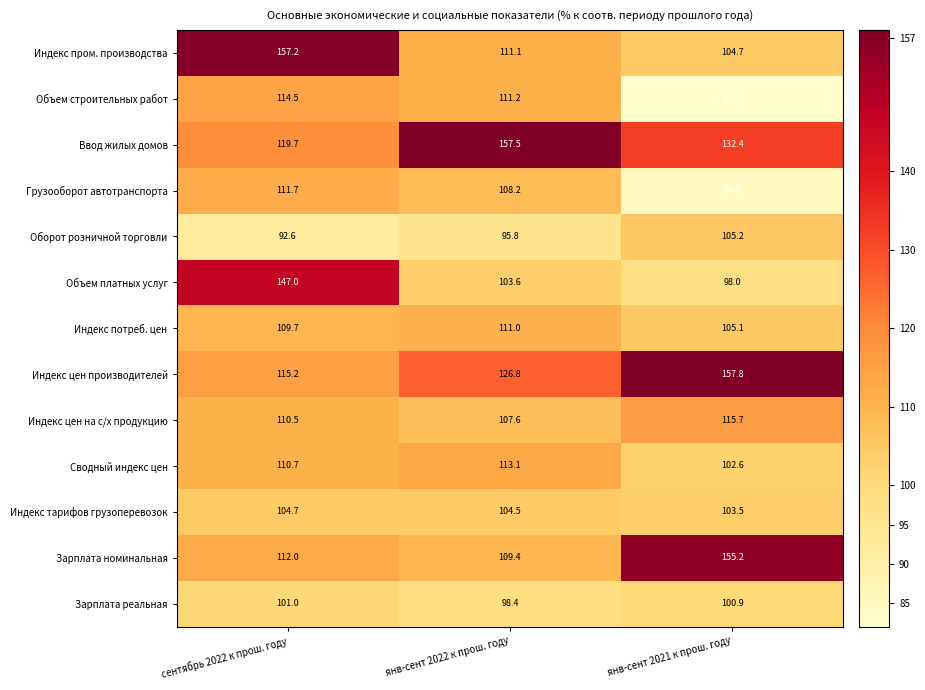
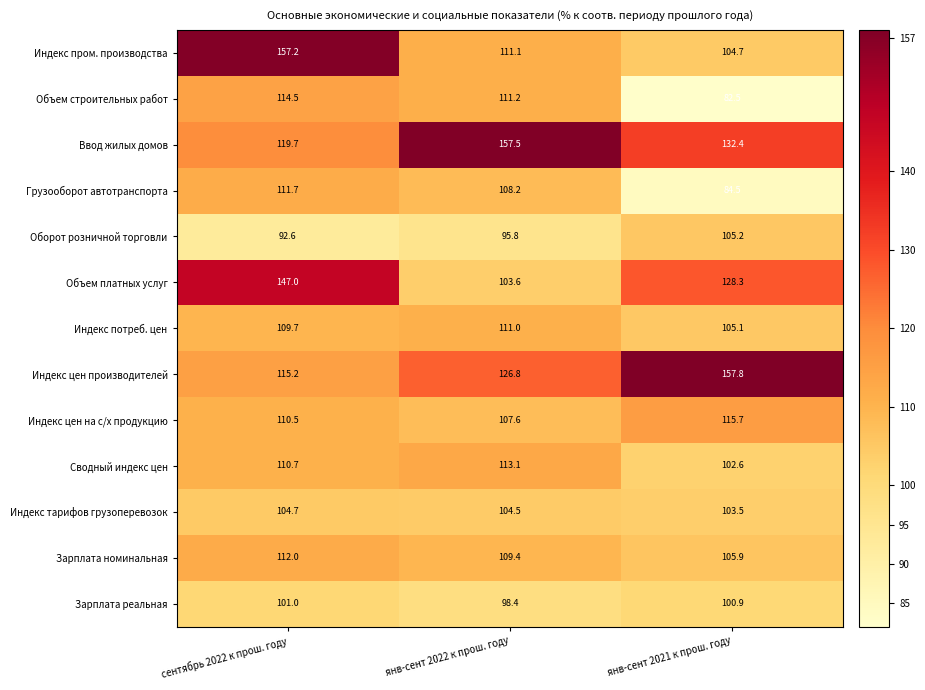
  {
    "Индекс пром. производства": {
      "сентябрь 2022 к прош. году": 157.2,
      "янв-сент 2022 к прош. году": 111.1,
      "янв-сент 2021 к прош. году": 104.7
    },
    "Объем строительных работ": {
      "сентябрь 2022 к прош. году": 114.5,
      "янв-сент 2022 к прош. году": 111.2,
      "янв-сент 2021 к прош. году": 82.5
    },
    "Ввод жилых домов": {
      "сентябрь 2022 к прош. году": 119.7,
      "янв-сент 2022 к прош. году": 157.5,
      "янв-сент 2021 к прош. году": 132.4
    },
    "Грузооборот автотранспорта": {
      "сентябрь 2022 к прош. году": 111.7,
      "янв-сент 2022 к прош. году": 108.2,
      "янв-сент 2021 к прош. году": 84.5
    },
    "Оборот розничной торговли": {
      "сентябрь 2022 к прош. году": 92.6,
      "янв-сент 2022 к прош. году": 95.8,
      "янв-сент 2021 к прош. году": 105.2
    },
    "Объем платных услуг": {
      "сентябрь 2022 к прош. году": 147.0,
      "янв-сент 2022 к прош. году": 103.6,
-     "янв-сент 2021 к прош. году": 98.0
+     "янв-сент 2021 к прош. году": 128.3
    },
    "Индекс потреб. цен": {
      "сентябрь 2022 к прош. году": 109.7,
      "янв-сент 2022 к прош. году": 111.0,
      "янв-сент 2021 к прош. году": 105.1
    },
    "Индекс цен производителей": {
      "сентябрь 2022 к прош. году": 115.2,
      "янв-сент 2022 к прош. году": 126.8,
      "янв-сент 2021 к прош. году": 157.8
    },
    "Индекс цен на с/х продукцию": {
      "сентябрь 2022 к прош. году": 110.5,
      "янв-сент 2022 к прош. году": 107.6,
      "янв-сент 2021 к прош. году": 115.7
    },
    "Сводный индекс цен": {
      "сентябрь 2022 к прош. году": 110.7,
      "янв-сент 2022 к прош. году": 113.1,
      "янв-сент 2021 к прош. году": 102.6
    },
    "Индекс тарифов грузоперевозок": {
      "сентябрь 2022 к прош. году": 104.7,
      "янв-сент 2022 к прош. году": 104.5,
      "янв-сент 2021 к прош. году": 103.5
    },
    "Зарплата номинальная": {
      "сентябрь 2022 к прош. году": 112.0,
      "янв-сент 2022 к прош. году": 109.4,
-     "янв-сент 2021 к прош. году": 155.2
+     "янв-сент 2021 к прош. году": 105.9
    },
    "Зарплата реальная": {
      "сентябрь 2022 к прош. году": 101.0,
      "янв-сент 2022 к прош. году": 98.4,
      "янв-сент 2021 к прош. году": 100.9
    }
  }
